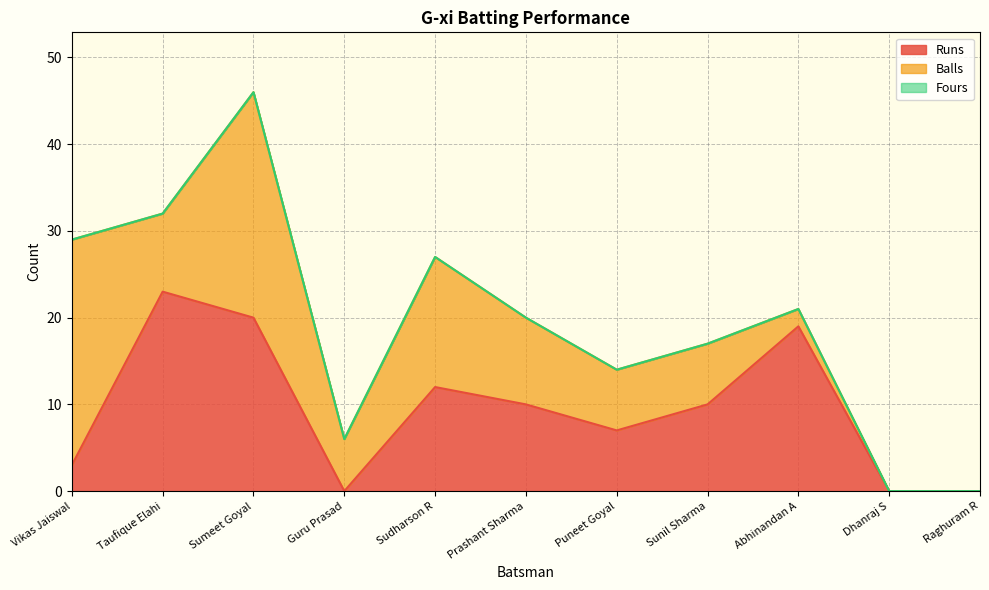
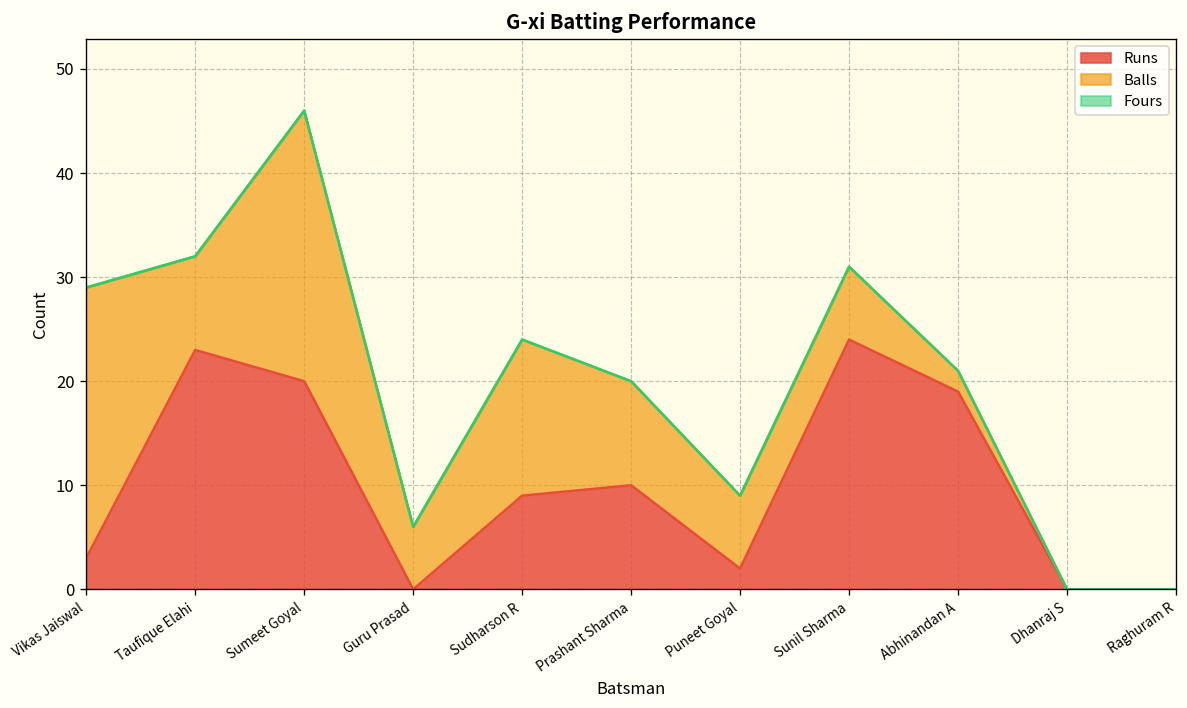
  {
    "Runs": {
      "Vikas Jaiswal": 3,
      "Taufique Elahi": 23,
      "Sumeet Goyal": 20,
      "Guru Prasad": 0,
-     "Sudharson R": 12,
+     "Sudharson R": 9,
      "Prashant Sharma": 10,
-     "Puneet Goyal": 7,
-     "Sunil Sharma": 10,
+     "Puneet Goyal": 2,
+     "Sunil Sharma": 24,
      "Abhinandan A": 19
    }
  }
